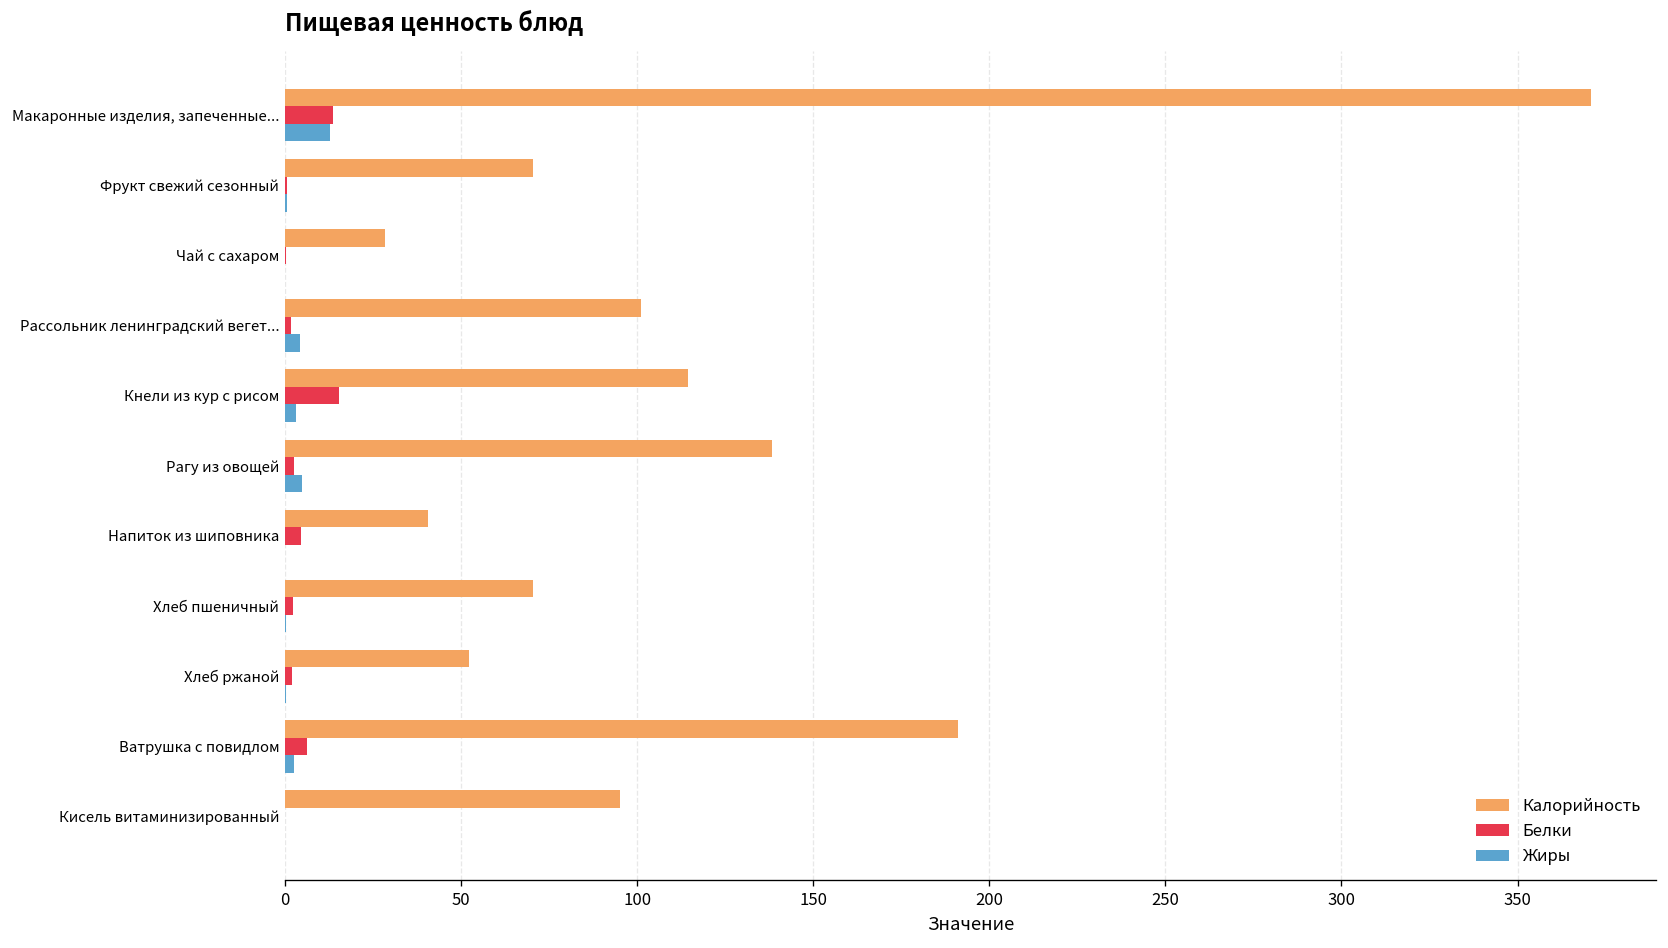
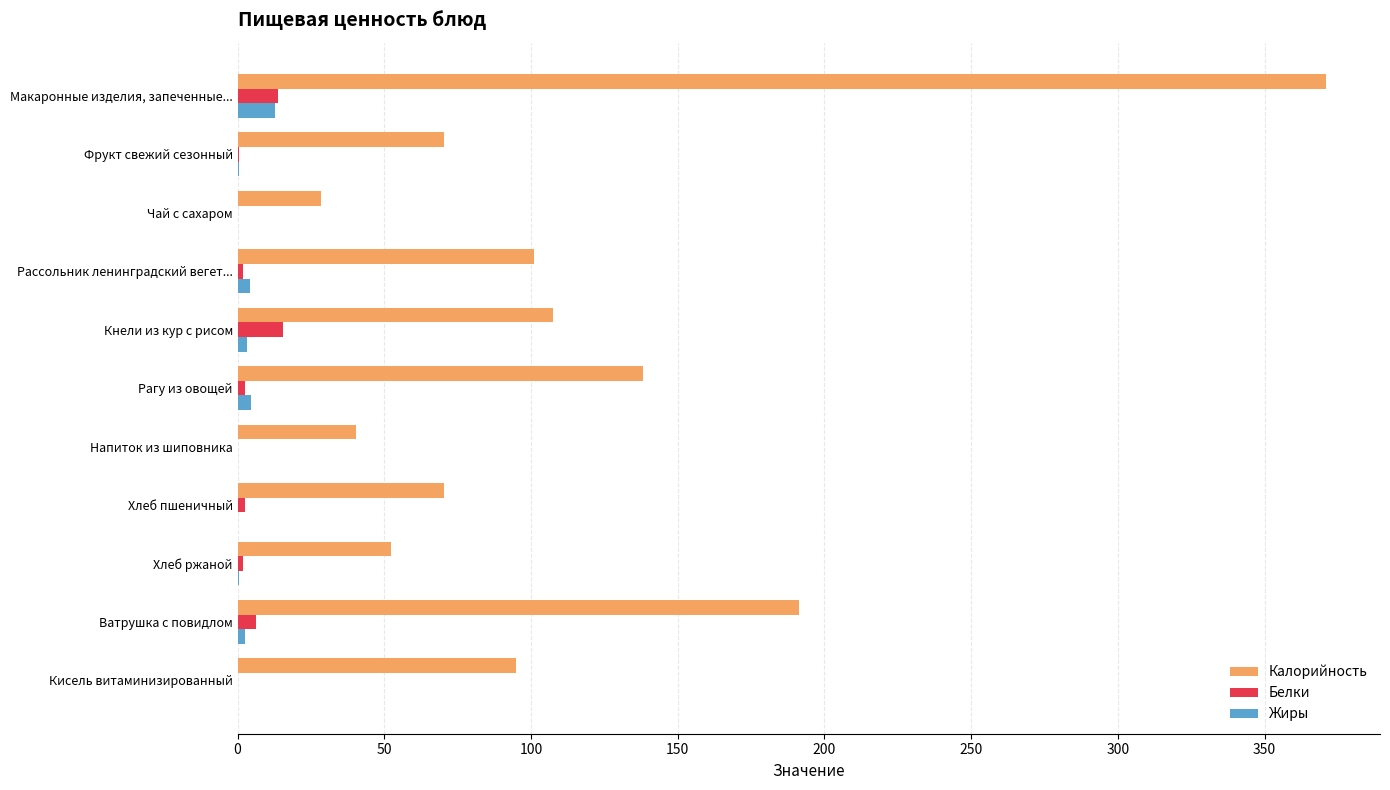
  {
    "Калорийность": {
      "Макаронные изделия, запеченные...": 371,
      "Фрукт свежий сезонный": 71,
      "Чай с сахаром": 28,
      "Рассольник ленинградский вегет...": 101,
-     "Кнели из кур с рисом": 114,
+     "Кнели из кур с рисом": 108,
      "Рагу из овощей": 138,
      "Напиток из шиповника": 40,
      "Хлеб пшеничный": 71,
      "Хлеб ржаной": 52,
      "Ватрушка с повидлом": 191,
      "Кисель витаминизированный": 95
    },
    "Белки": {
      "Макаронные изделия, запеченные...": 14,
      "Рассольник ленинградский вегет...": 2,
      "Кнели из кур с рисом": 15,
      "Рагу из овощей": 2,
-     "Напиток из шиповника": 4,
+     "Напиток из шиповника": 0,
      "Хлеб пшеничный": 2,
      "Хлеб ржаной": 2,
      "Ватрушка с повидлом": 6,
      "Кисель витаминизированный": 0
    },
    "Жиры": {
      "Макаронные изделия, запеченные...": 13,
      "Чай с сахаром": 0,
      "Рассольник ленинградский вегет...": 4,
      "Кнели из кур с рисом": 3,
      "Рагу из овощей": 5,
      "Напиток из шиповника": 0,
      "Ватрушка с повидлом": 3,
      "Кисель витаминизированный": 0
    }
  }
